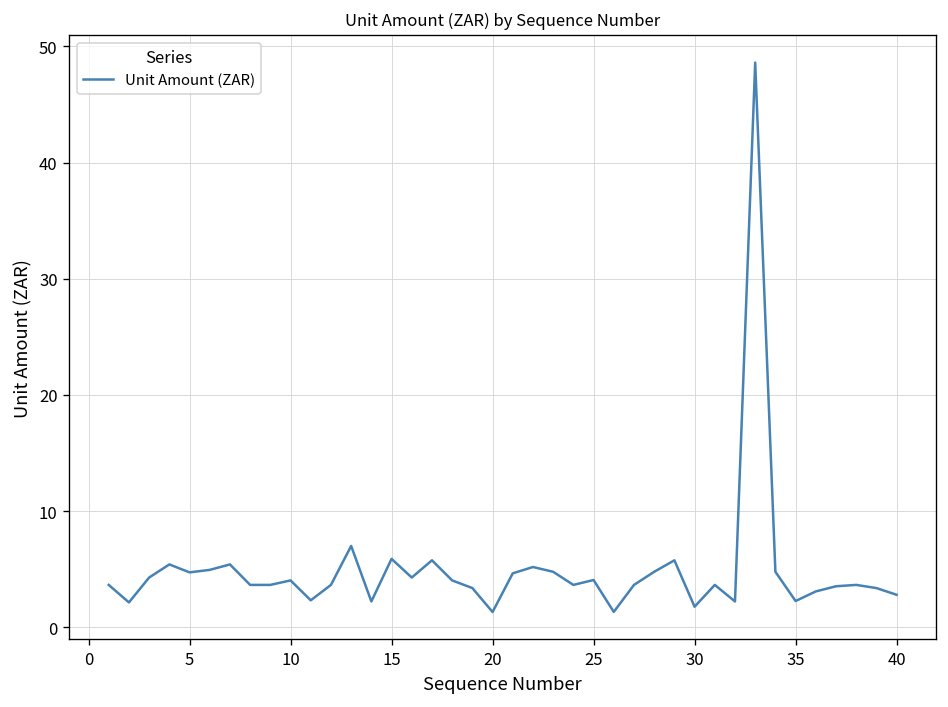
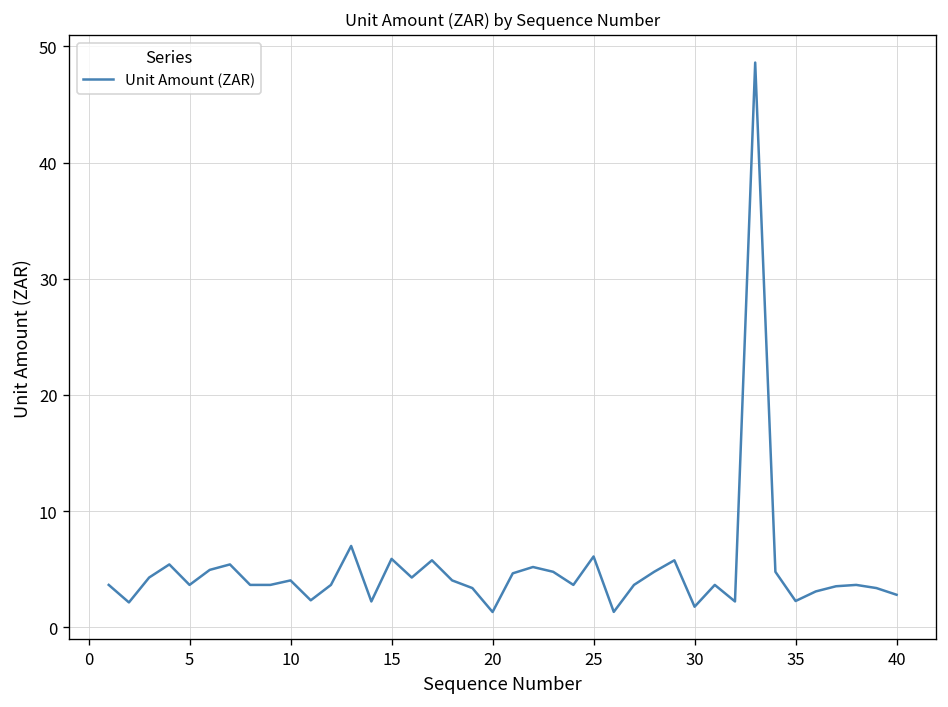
  {
-   "5": 5,
+   "5": 4,
    "10": 4,
    "15": 6,
    "20": 1,
-   "25": 4,
+   "25": 6,
    "30": 2,
    "35": 2,
    "40": 3
  }
